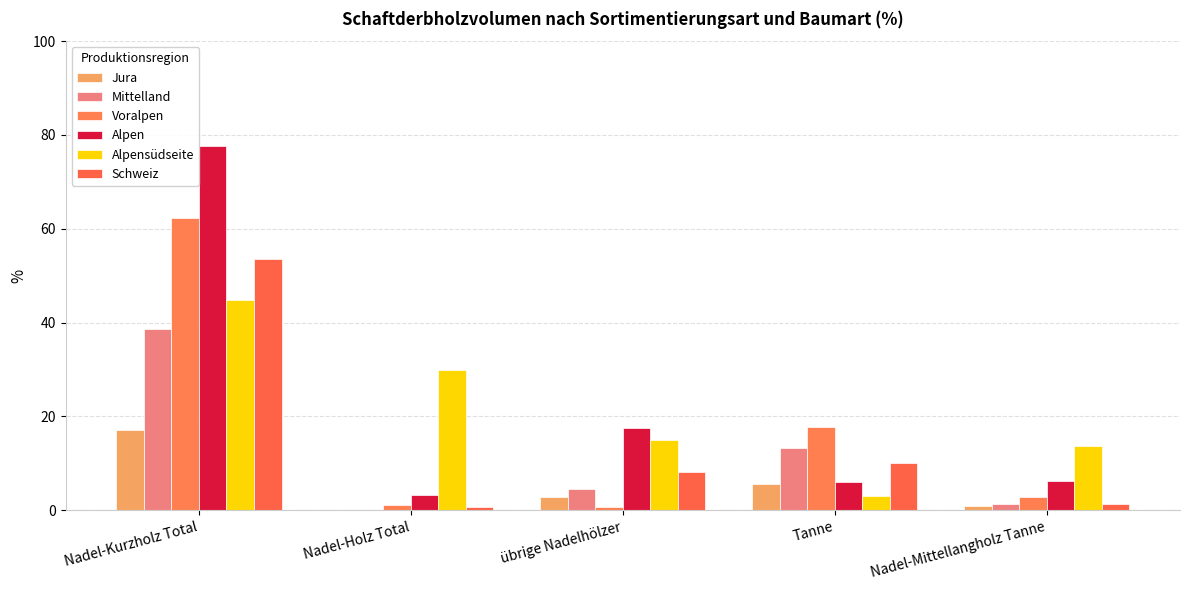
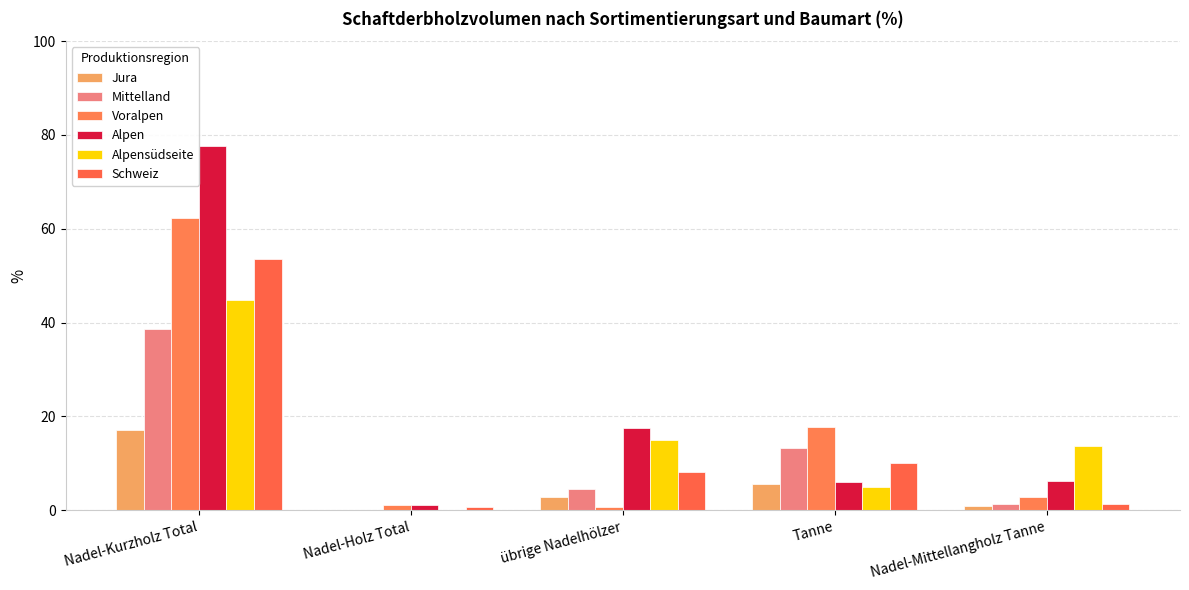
  {
    "Alpen": {
      "Nadel-Kurzholz Total": 78,
-     "Nadel-Holz Total": 3,
+     "Nadel-Holz Total": 1,
      "übrige Nadelhölzer": 18,
      "Tanne": 6,
      "Nadel-Mittellangholz Tanne": 6
    },
    "Alpensüdseite": {
      "Nadel-Kurzholz Total": 45,
-     "Nadel-Holz Total": 30,
+     "Nadel-Holz Total": 0,
      "übrige Nadelhölzer": 15,
-     "Tanne": 3,
+     "Tanne": 5,
      "Nadel-Mittellangholz Tanne": 14
    }
  }
